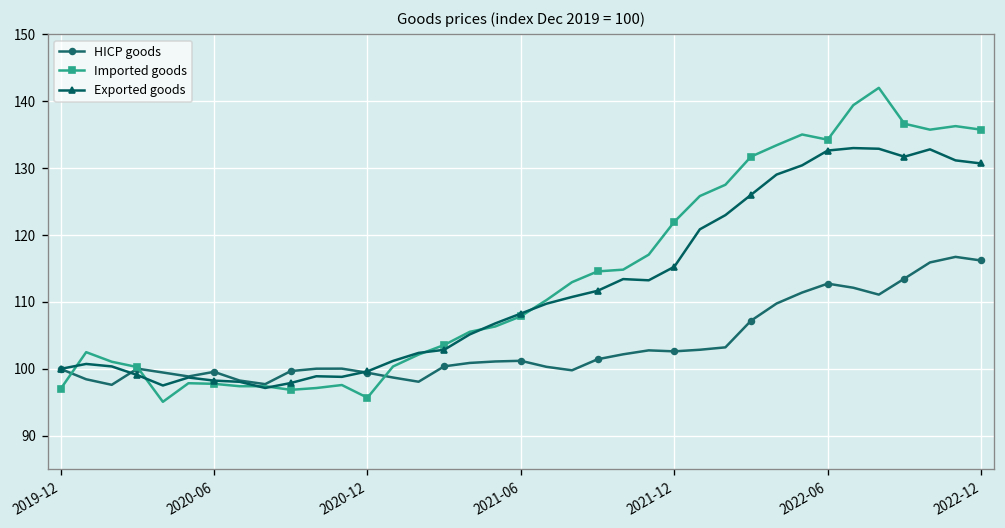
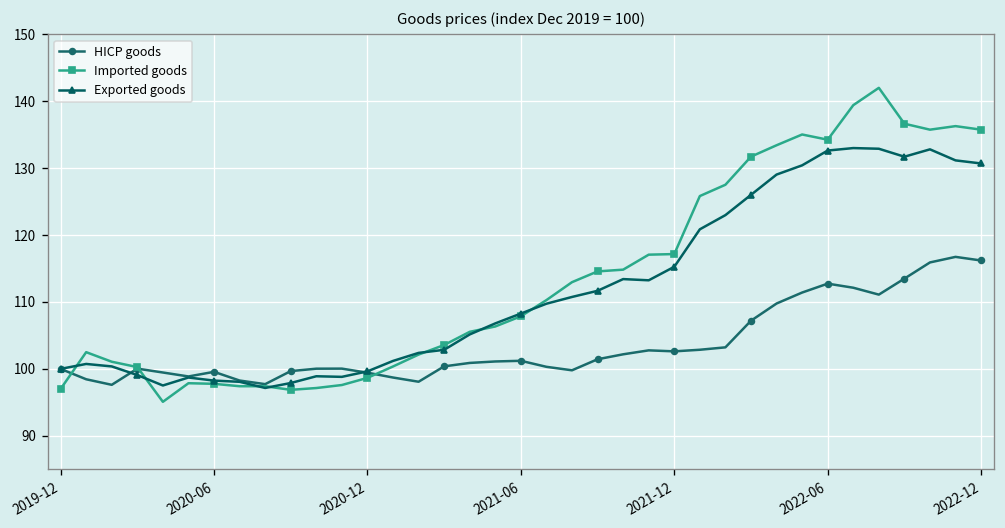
  {
    "Imported goods": {
      "2019-12": 97,
      "2020-06": 98,
-     "2020-12": 96,
-     "2021-12": 122,
+     "2020-12": 99,
+     "2021-12": 117,
      "2022-06": 134,
      "2022-12": 136
    }
  }
